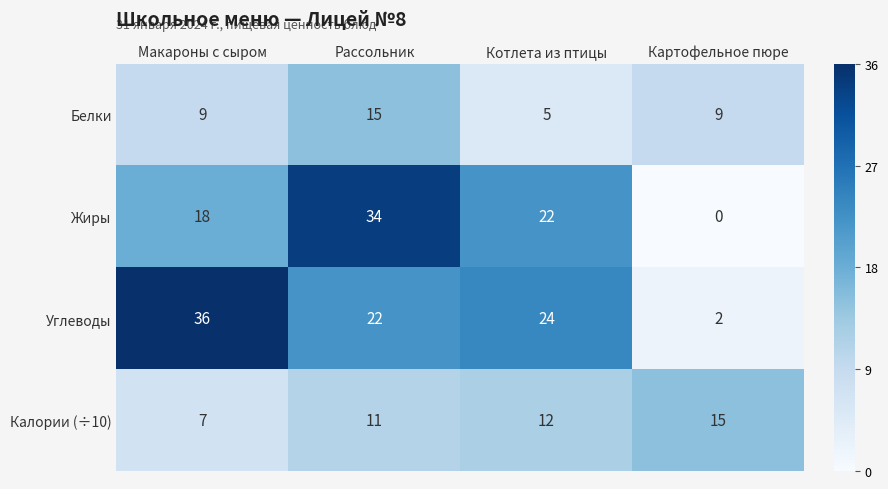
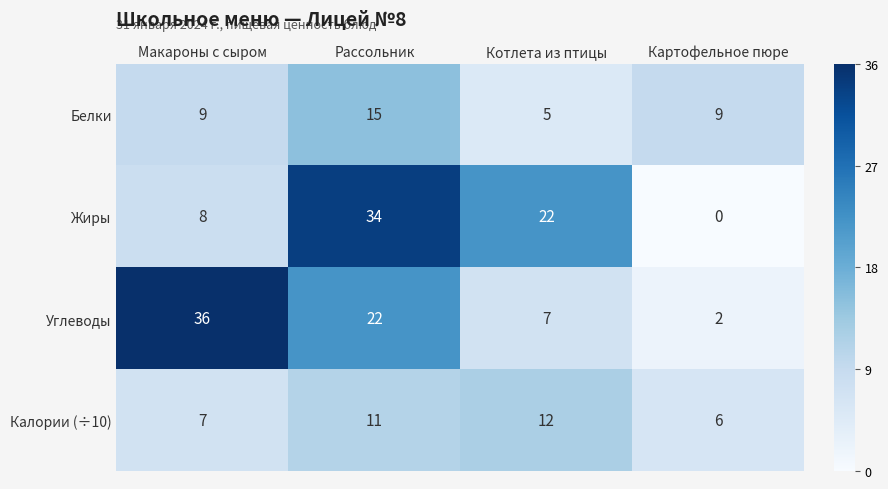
  {
    "Белки": {
      "Макароны с сыром": 9,
      "Рассольник": 15,
      "Котлета из птицы": 5,
      "Картофельное пюре": 9
    },
    "Жиры": {
-     "Макароны с сыром": 18,
+     "Макароны с сыром": 8,
      "Рассольник": 34,
      "Котлета из птицы": 22,
      "Картофельное пюре": 0
    },
    "Углеводы": {
      "Макароны с сыром": 36,
      "Рассольник": 22,
-     "Котлета из птицы": 24,
+     "Котлета из птицы": 7,
      "Картофельное пюре": 2
    },
    "Калории (÷10)": {
      "Макароны с сыром": 7,
      "Рассольник": 11,
      "Котлета из птицы": 12,
-     "Картофельное пюре": 15
+     "Картофельное пюре": 6
    }
  }
